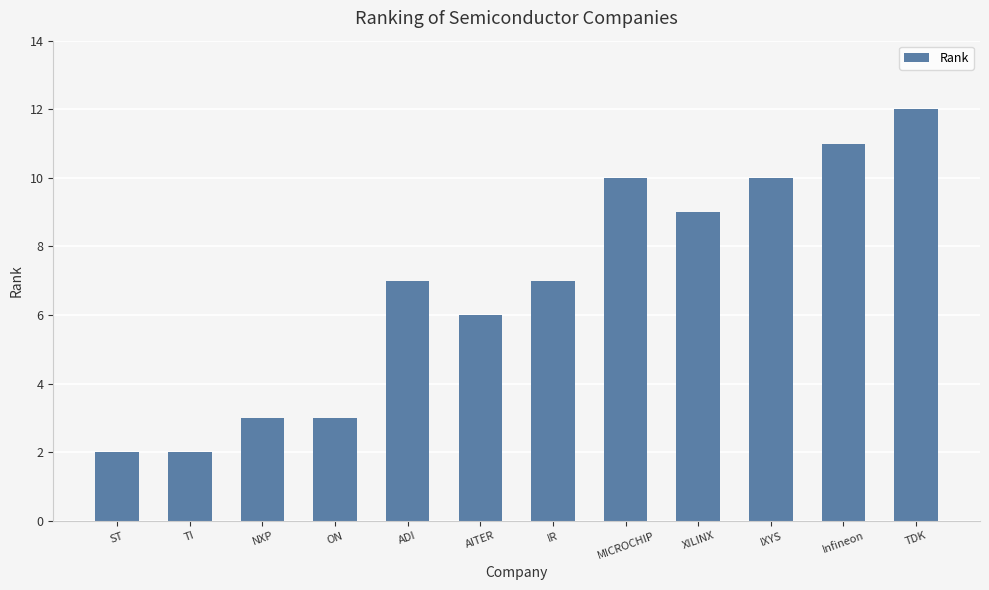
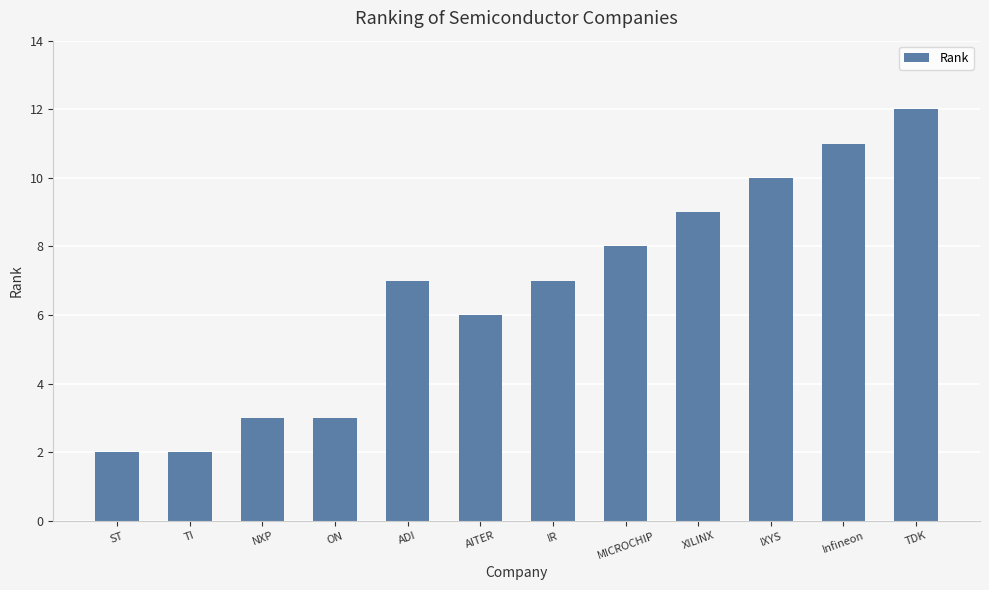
  {
    "ST": 2,
    "TI": 2,
    "NXP": 3,
    "ON": 3,
    "ADI": 7,
    "AITER": 6,
    "IR": 7,
-   "MICROCHIP": 10,
+   "MICROCHIP": 8,
    "XILINX": 9,
    "IXYS": 10,
    "Infineon": 11,
    "TDK": 12
  }
